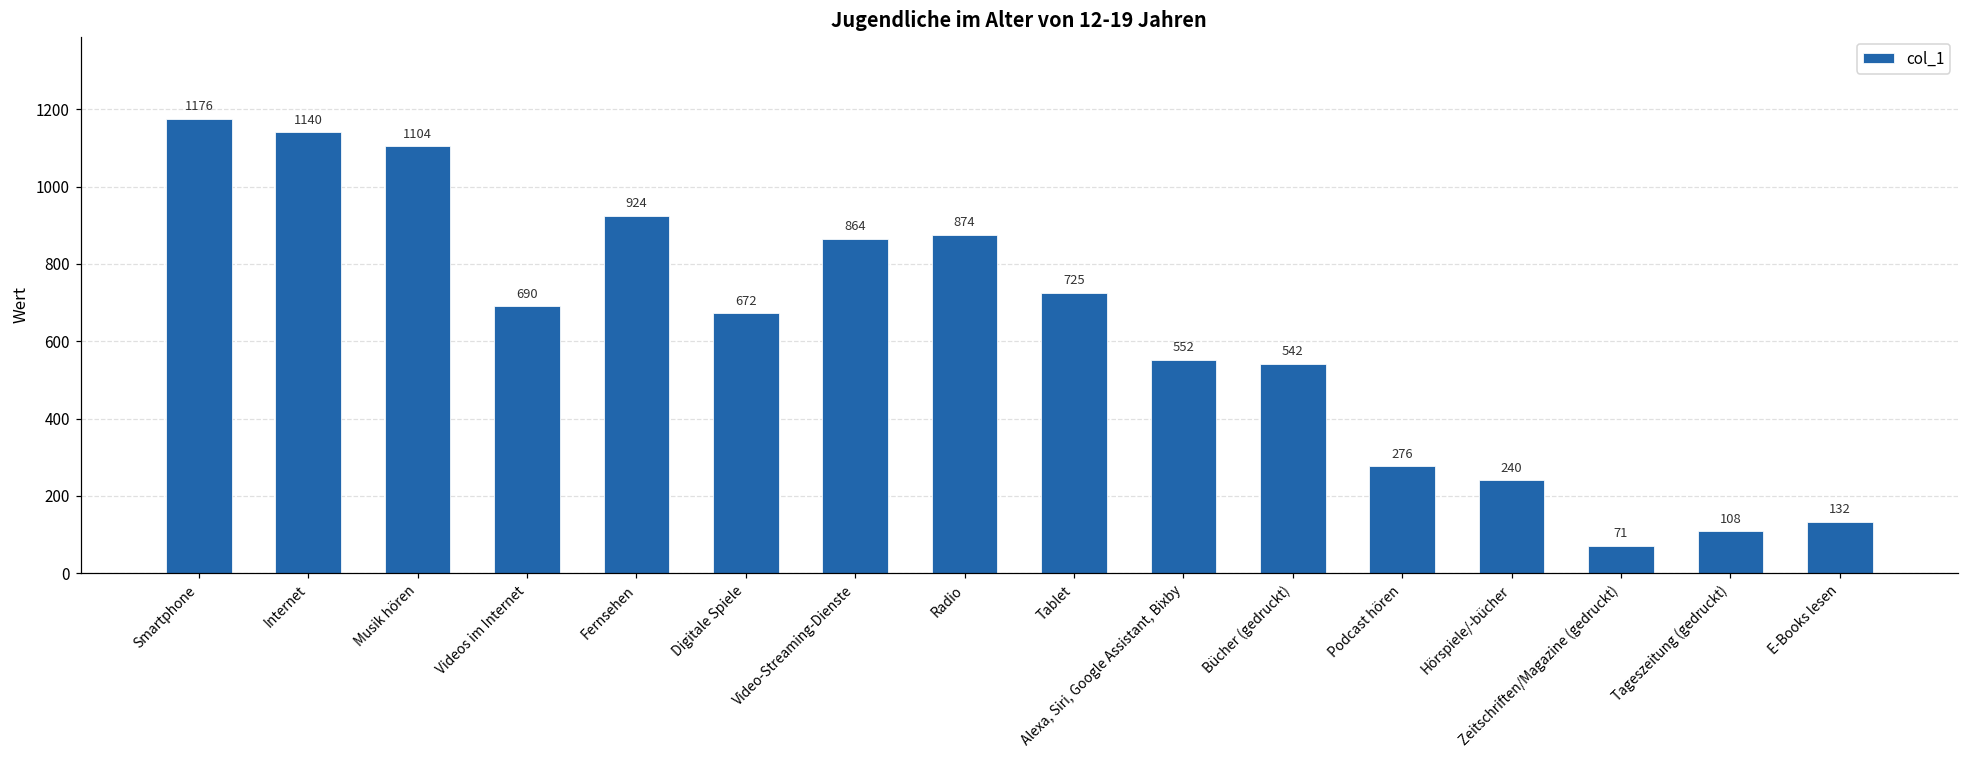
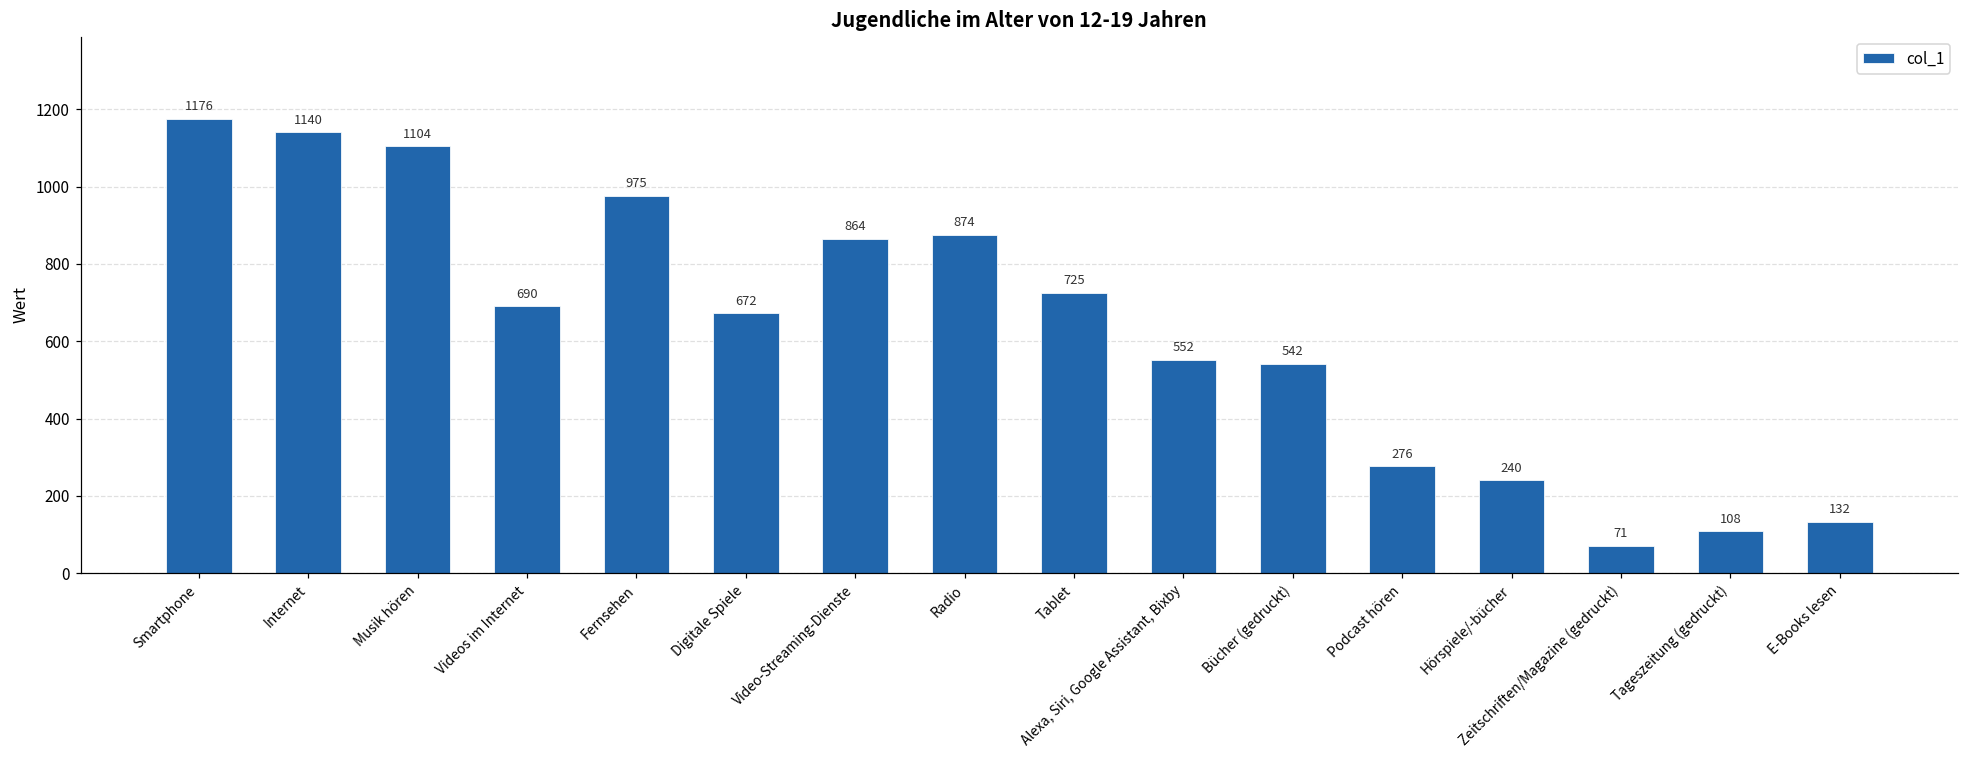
  {
    "Smartphone": 1176,
    "Internet": 1140,
    "Musik hören": 1104,
    "Videos im Internet": 690,
-   "Fernsehen": 924,
+   "Fernsehen": 975,
    "Digitale Spiele": 672,
    "Video-Streaming-Dienste": 864,
    "Radio": 874,
    "Tablet": 725,
    "Alexa, Siri, Google Assistant, Bixby": 552,
    "Bücher (gedruckt)": 542,
    "Podcast hören": 276,
    "Hörspiele/-bücher": 240,
    "Zeitschriften/Magazine (gedruckt)": 71,
    "Tageszeitung (gedruckt)": 108,
    "E-Books lesen": 132
  }
